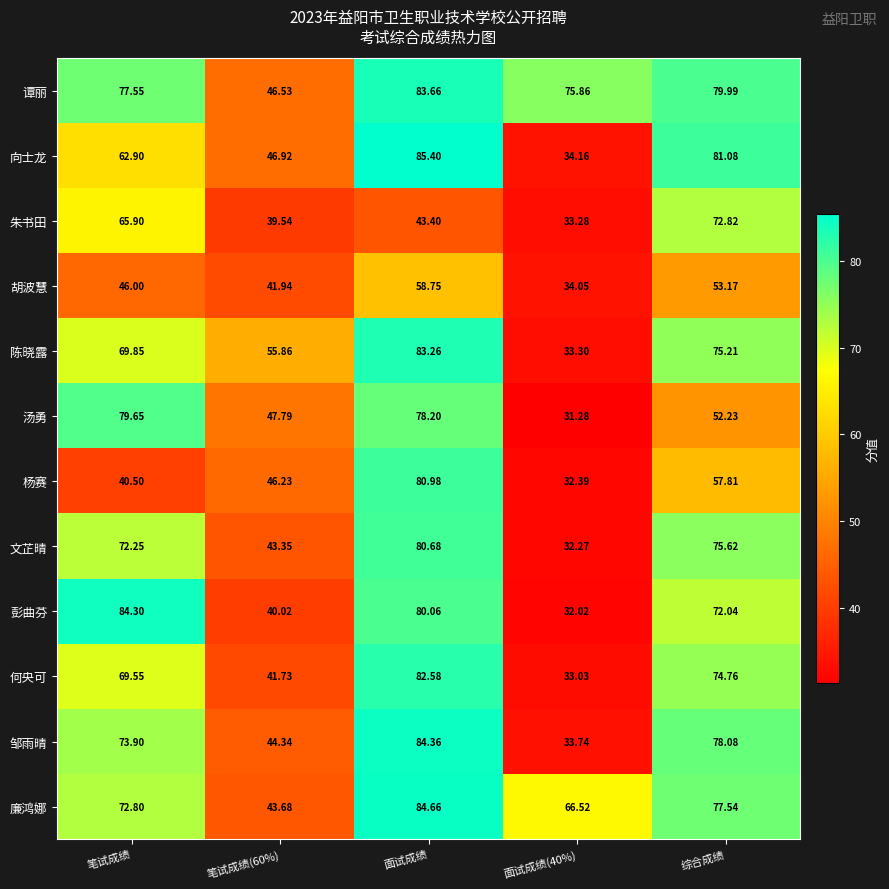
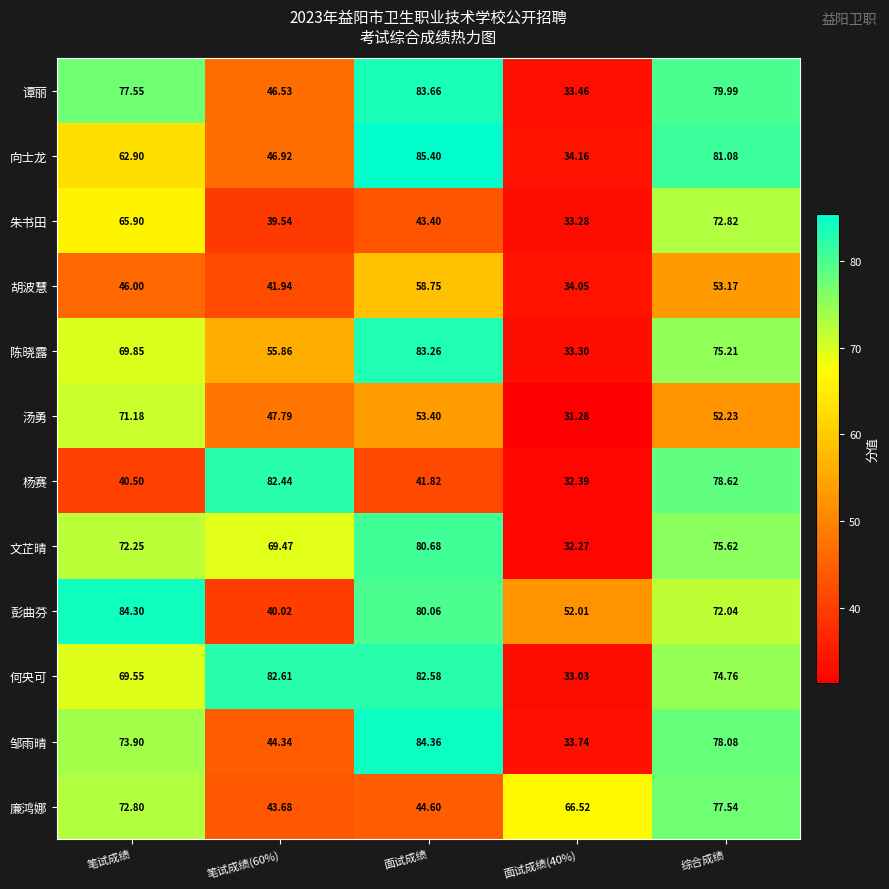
  {
    "谭丽": {
      "笔试成绩": 77.55,
      "笔试成绩(60%)": 46.53,
      "面试成绩": 83.66,
-     "面试成绩(40%)": 75.86,
+     "面试成绩(40%)": 33.46,
      "综合成绩": 79.99
    },
    "向士龙": {
      "笔试成绩": 62.90,
      "笔试成绩(60%)": 46.92,
      "面试成绩": 85.40,
      "面试成绩(40%)": 34.16,
      "综合成绩": 81.08
    },
    "朱书田": {
      "笔试成绩": 65.90,
      "笔试成绩(60%)": 39.54,
      "面试成绩": 43.40,
      "面试成绩(40%)": 33.28,
      "综合成绩": 72.82
    },
    "胡波慧": {
      "笔试成绩": 46.00,
      "笔试成绩(60%)": 41.94,
      "面试成绩": 58.75,
      "面试成绩(40%)": 34.05,
      "综合成绩": 53.17
    },
    "陈晓露": {
      "笔试成绩": 69.85,
      "笔试成绩(60%)": 55.86,
      "面试成绩": 83.26,
      "面试成绩(40%)": 33.30,
      "综合成绩": 75.21
    },
    "汤勇": {
-     "笔试成绩": 79.65,
+     "笔试成绩": 71.18,
      "笔试成绩(60%)": 47.79,
-     "面试成绩": 78.20,
+     "面试成绩": 53.40,
      "面试成绩(40%)": 31.28,
      "综合成绩": 52.23
    },
    "杨赛": {
      "笔试成绩": 40.50,
-     "笔试成绩(60%)": 46.23,
-     "面试成绩": 80.98,
+     "笔试成绩(60%)": 82.44,
+     "面试成绩": 41.82,
      "面试成绩(40%)": 32.39,
-     "综合成绩": 57.81
+     "综合成绩": 78.62
    },
    "文芷晴": {
      "笔试成绩": 72.25,
-     "笔试成绩(60%)": 43.35,
+     "笔试成绩(60%)": 69.47,
      "面试成绩": 80.68,
      "面试成绩(40%)": 32.27,
      "综合成绩": 75.62
    },
    "彭曲芬": {
      "笔试成绩": 84.30,
      "笔试成绩(60%)": 40.02,
      "面试成绩": 80.06,
-     "面试成绩(40%)": 32.02,
+     "面试成绩(40%)": 52.01,
      "综合成绩": 72.04
    },
    "何央可": {
      "笔试成绩": 69.55,
-     "笔试成绩(60%)": 41.73,
+     "笔试成绩(60%)": 82.61,
      "面试成绩": 82.58,
      "面试成绩(40%)": 33.03,
      "综合成绩": 74.76
    },
    "邹雨晴": {
      "笔试成绩": 73.90,
      "笔试成绩(60%)": 44.34,
      "面试成绩": 84.36,
      "面试成绩(40%)": 33.74,
      "综合成绩": 78.08
    },
    "廉鸿娜": {
      "笔试成绩": 72.80,
      "笔试成绩(60%)": 43.68,
-     "面试成绩": 84.66,
+     "面试成绩": 44.60,
      "面试成绩(40%)": 66.52,
      "综合成绩": 77.54
    }
  }
